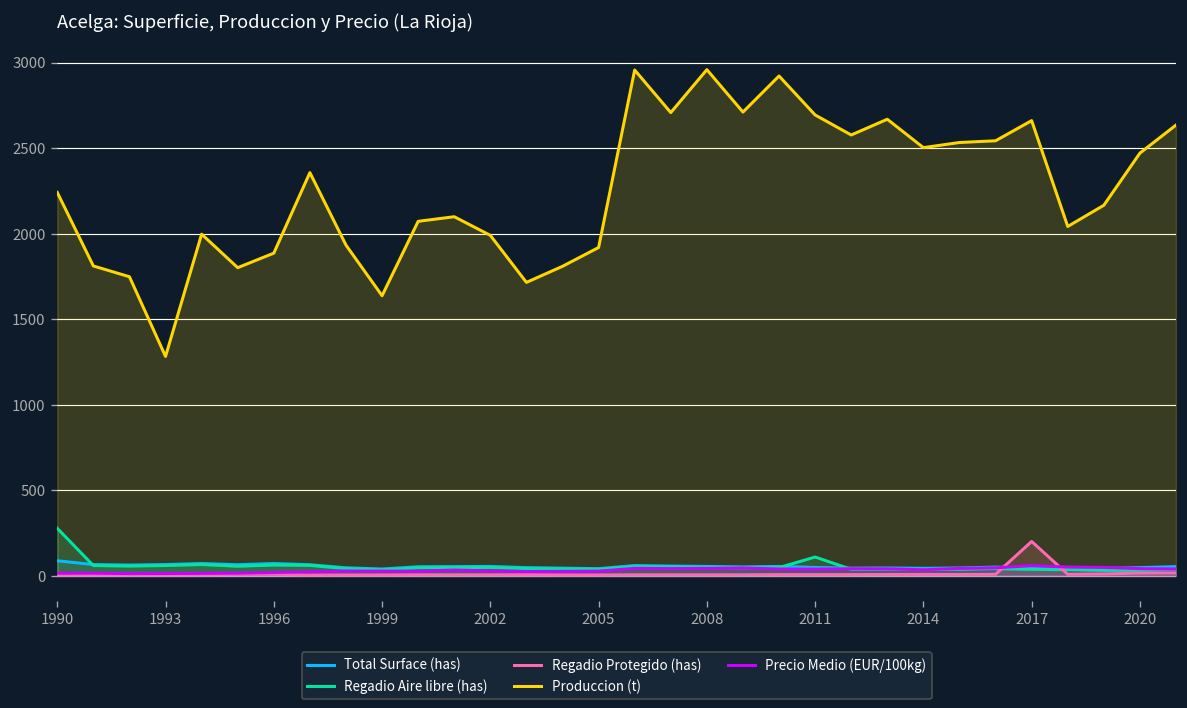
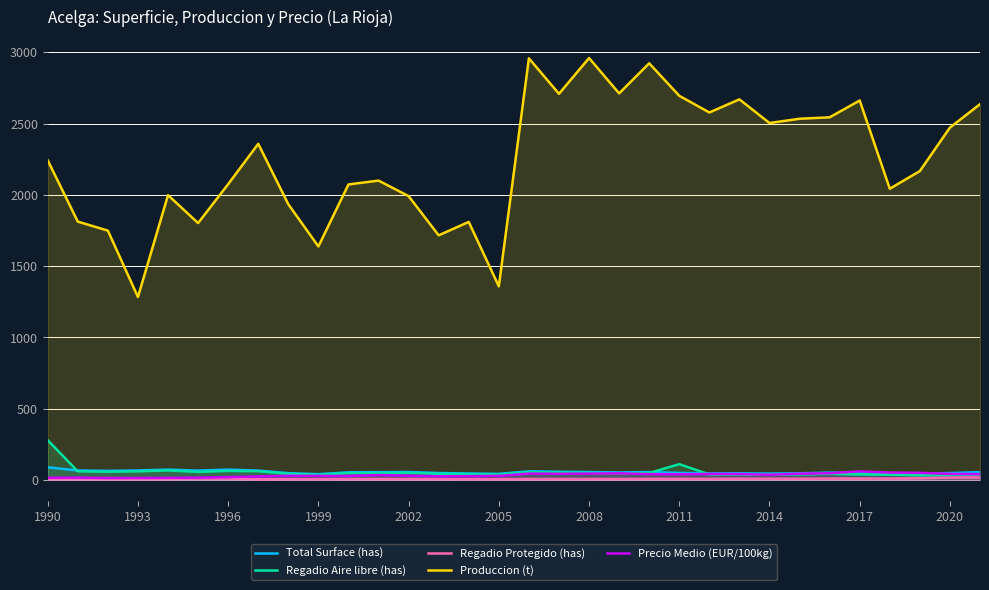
  {
    "Total Surface (has)": {
      "1990": 90
    },
    "Regadio Aire libre (has)": {
      "1990": 280,
      "2011": 110
    },
    "Regadio Protegido (has)": {
      "1999": 10,
      "2002": 10,
      "2005": 10,
      "2008": 10,
      "2011": 10,
      "2014": 10,
-     "2017": 200
+     "2017": 10
    },
    "Produccion (t)": {
      "1990": 2240,
      "1993": 1280,
-     "1996": 1890,
+     "1996": 2080,
      "1999": 1640,
      "2002": 1990,
-     "2005": 1920,
+     "2005": 1360,
      "2008": 2960,
      "2011": 2700,
      "2014": 2500,
      "2017": 2660,
      "2020": 2470
    },
    "Precio Medio (EUR/100kg)": {
      "2002": 30
    }
  }
